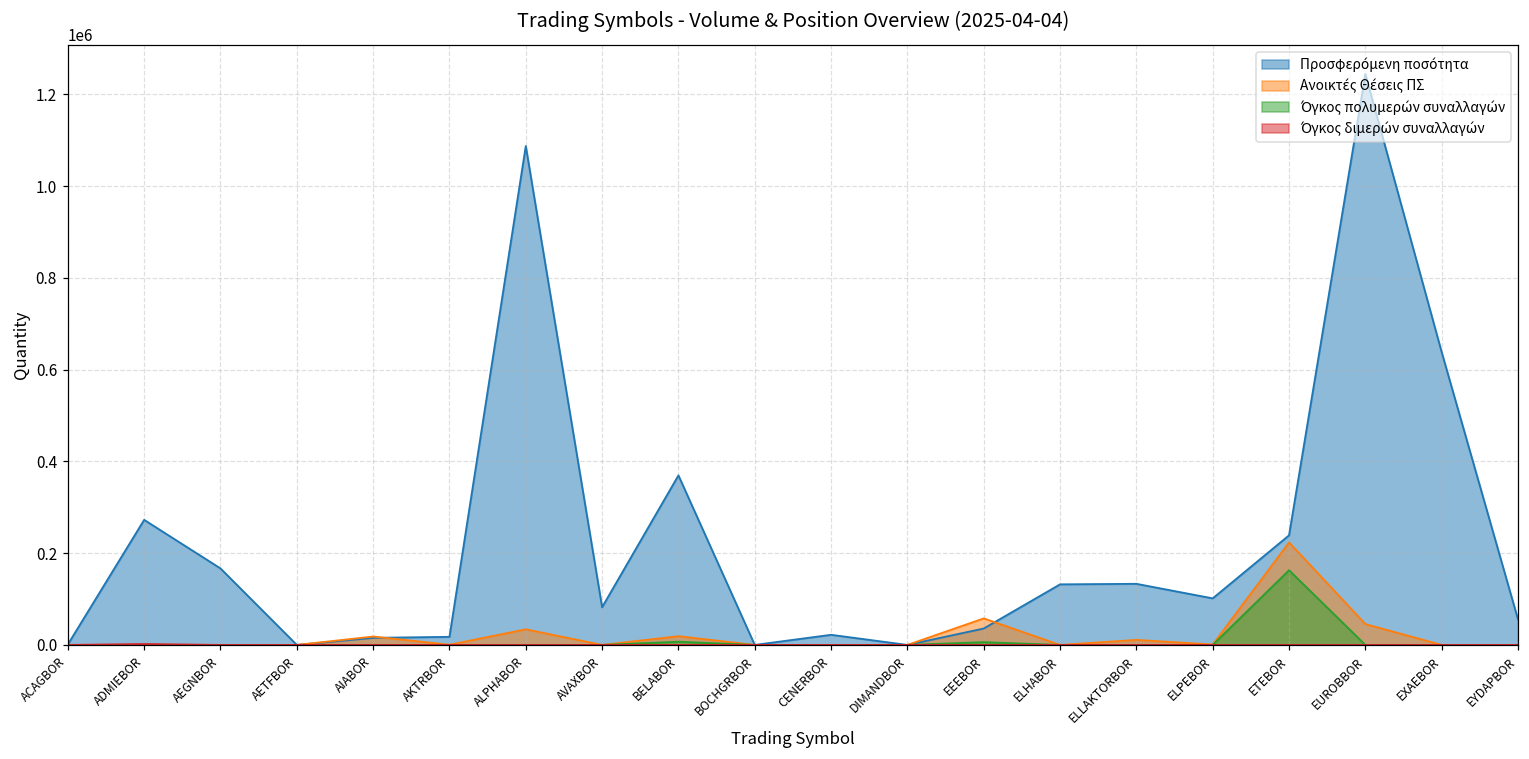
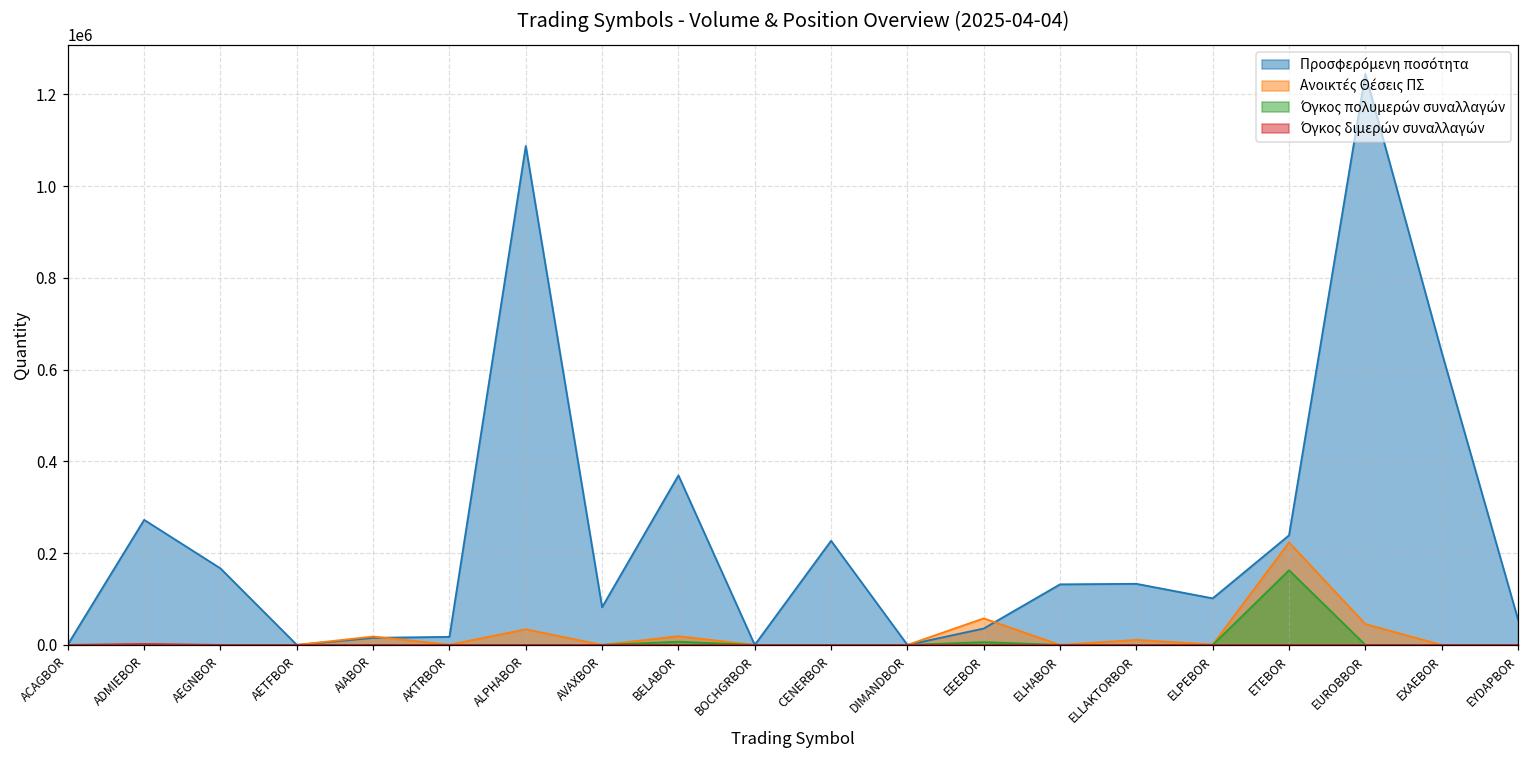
  {
    "Προσφερόμενη ποσότητα": {
      "ADMIEBOR": 270000,
      "AEGNBOR": 170000,
      "AKTRBOR": 20000,
      "ALPHABOR": 1090000,
      "AVAXBOR": 80000,
      "BELABOR": 370000,
-     "CENERBOR": 20000,
+     "CENERBOR": 230000,
      "EEEBOR": 40000,
      "ELHABOR": 130000,
      "ELLAKTORBOR": 130000,
      "ELPEBOR": 100000,
      "ETEBOR": 240000,
      "EXAEBOR": 640000,
      "EYDAPBOR": 60000
    },
    "Ανοικτές Θέσεις ΠΣ": {
      "ALPHABOR": 30000,
      "BELABOR": 20000,
      "EEEBOR": 60000,
      "ELLAKTORBOR": 10000,
      "ETEBOR": 220000,
      "EUROBBOR": 50000
    },
    "Όγκος πολυμερών συναλλαγών": {
      "BELABOR": 10000,
      "ETEBOR": 160000
    },
    "Όγκος διμερών συναλλαγών": {
      "BELABOR": 0,
      "ETEBOR": 0
    }
  }
